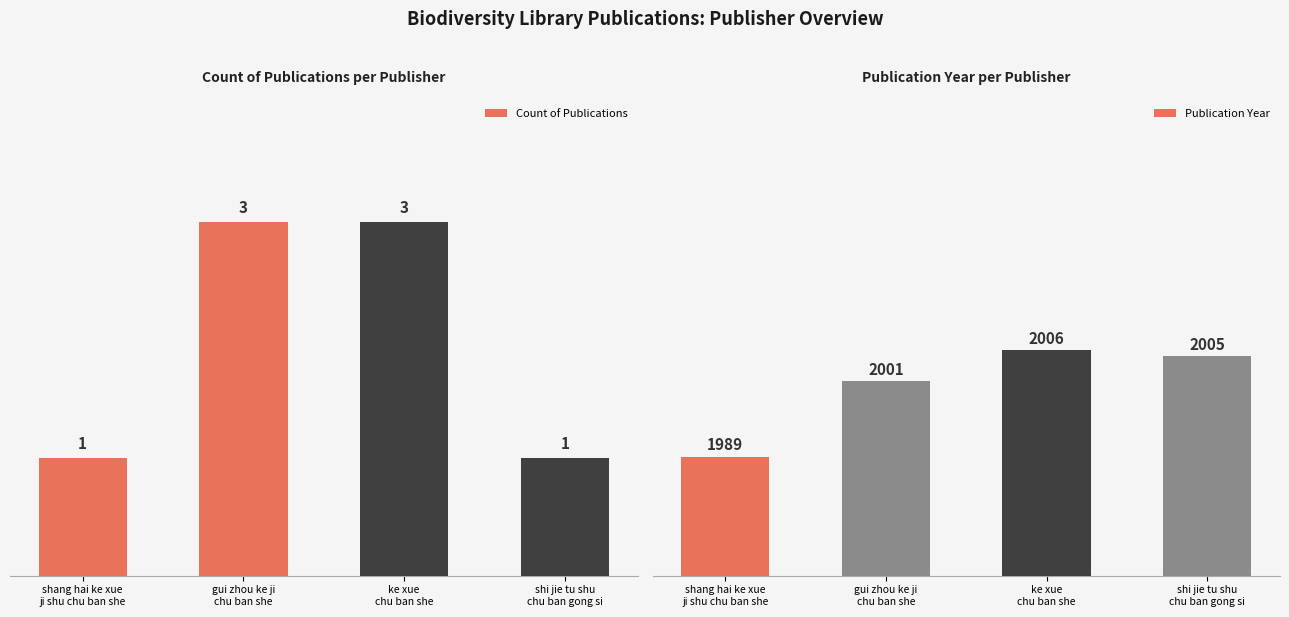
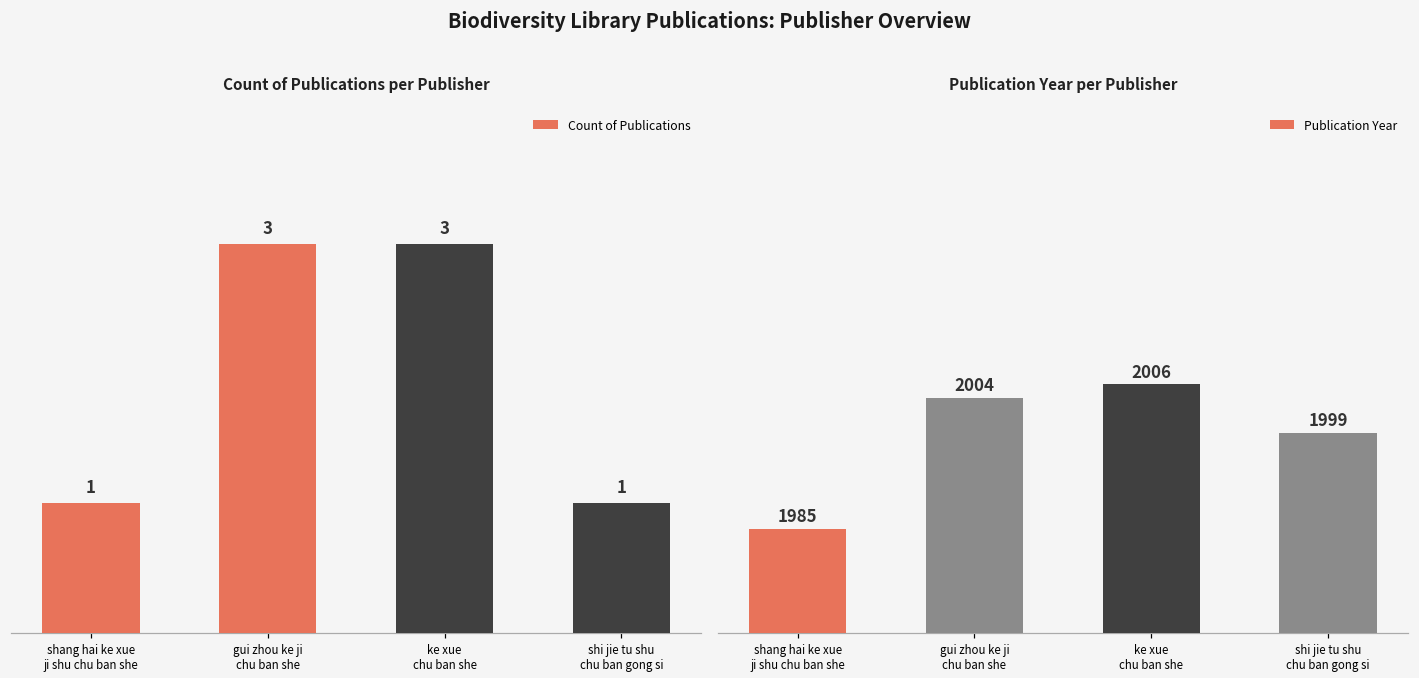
  {
    "Count of Publications per Publisher": {
      "shang hai ke xue ji shu chu ban she": 1,
      "gui zhou ke ji chu ban she": 3,
      "ke xue chu ban she": 3,
      "shi jie tu shu chu ban gong si": 1
    },
    "Publication Year per Publisher": {
-     "shang hai ke xue ji shu chu ban she": 1989,
-     "gui zhou ke ji chu ban she": 2001,
+     "shang hai ke xue ji shu chu ban she": 1985,
+     "gui zhou ke ji chu ban she": 2004,
      "ke xue chu ban she": 2006,
-     "shi jie tu shu chu ban gong si": 2005
+     "shi jie tu shu chu ban gong si": 1999
    }
  }
